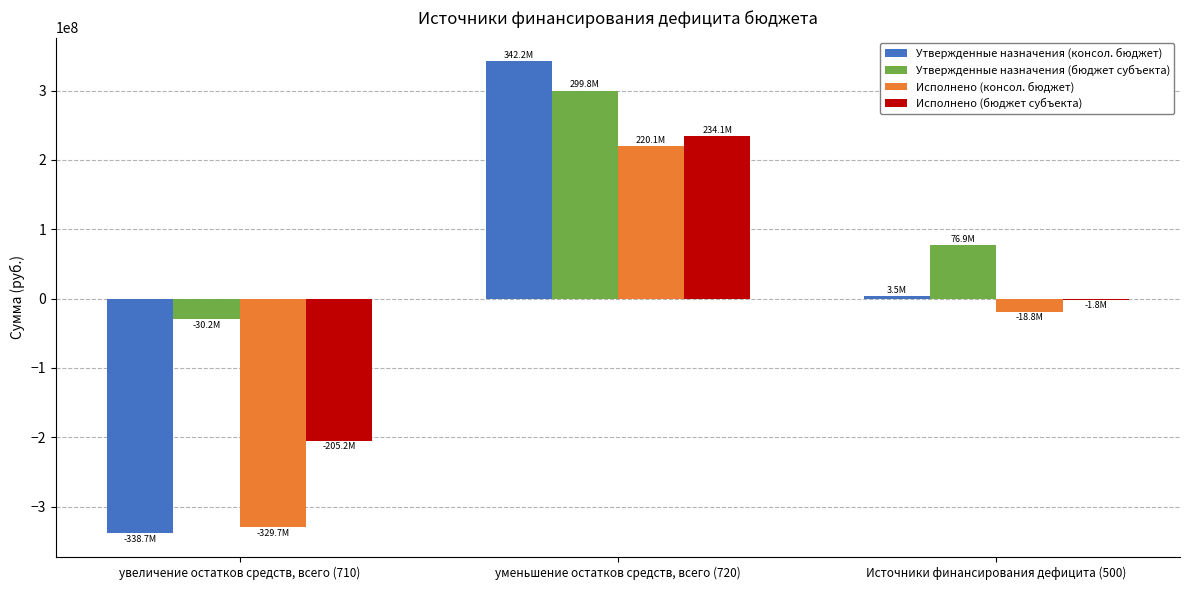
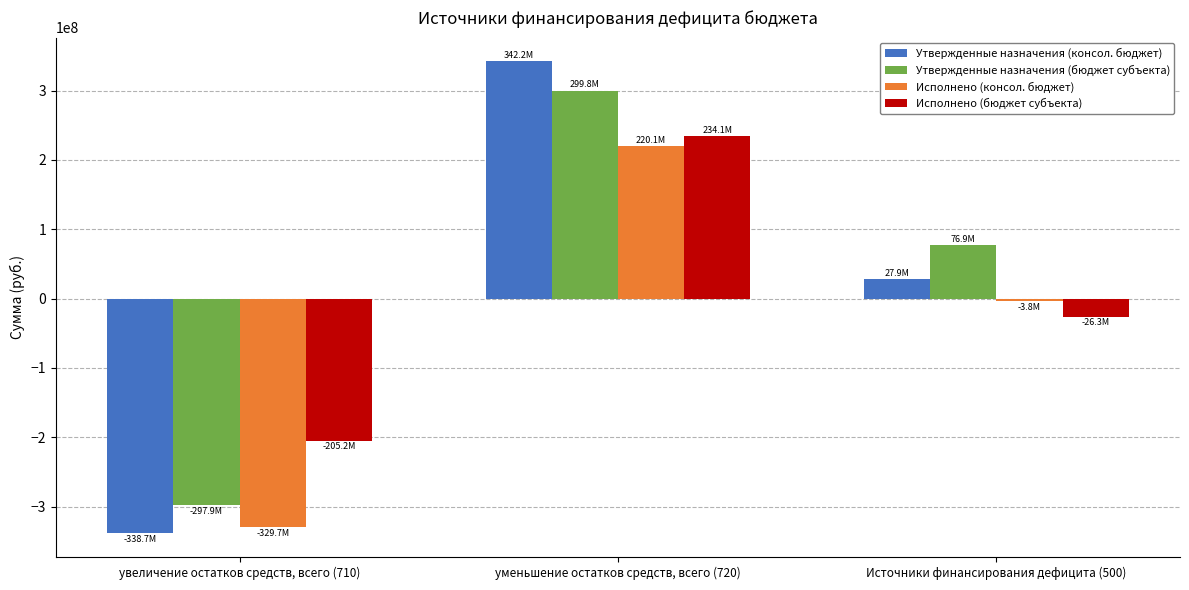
  {
    "Утвержденные назначения (консол. бюджет)": {
      "увеличение остатков средств, всего (710)": "-338.7M",
      "уменьшение остатков средств, всего (720)": "342.2M",
-     "Источники финансирования дефицита (500)": "3.5M"
+     "Источники финансирования дефицита (500)": "27.9M"
    },
    "Утвержденные назначения (бюджет субъекта)": {
-     "увеличение остатков средств, всего (710)": "-30.2M",
+     "увеличение остатков средств, всего (710)": "-297.9M",
      "уменьшение остатков средств, всего (720)": "299.8M",
      "Источники финансирования дефицита (500)": "76.9M"
    },
    "Исполнено (консол. бюджет)": {
      "увеличение остатков средств, всего (710)": "-329.7M",
      "уменьшение остатков средств, всего (720)": "220.1M",
-     "Источники финансирования дефицита (500)": "-18.8M"
+     "Источники финансирования дефицита (500)": "-3.8M"
    },
    "Исполнено (бюджет субъекта)": {
      "увеличение остатков средств, всего (710)": "-205.2M",
      "уменьшение остатков средств, всего (720)": "234.1M",
-     "Источники финансирования дефицита (500)": "-1.8M"
+     "Источники финансирования дефицита (500)": "-26.3M"
    }
  }
